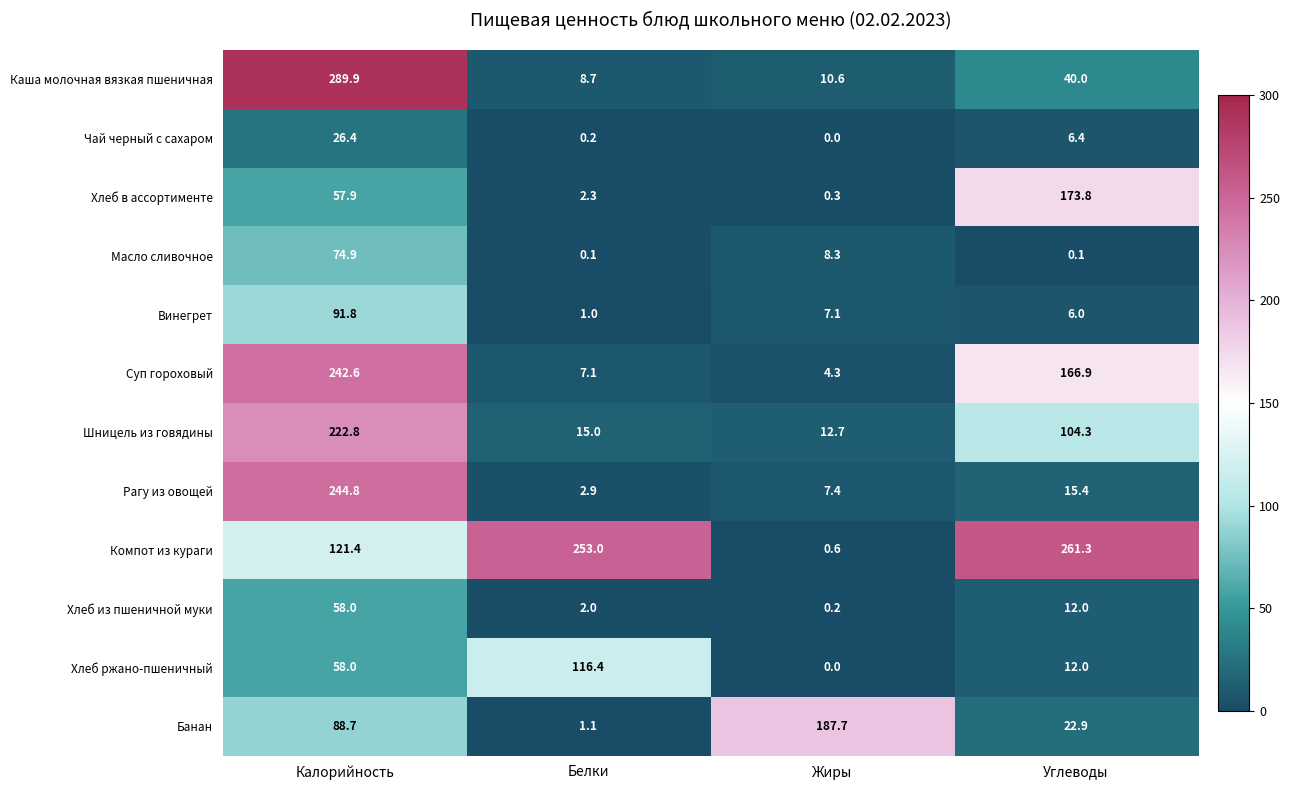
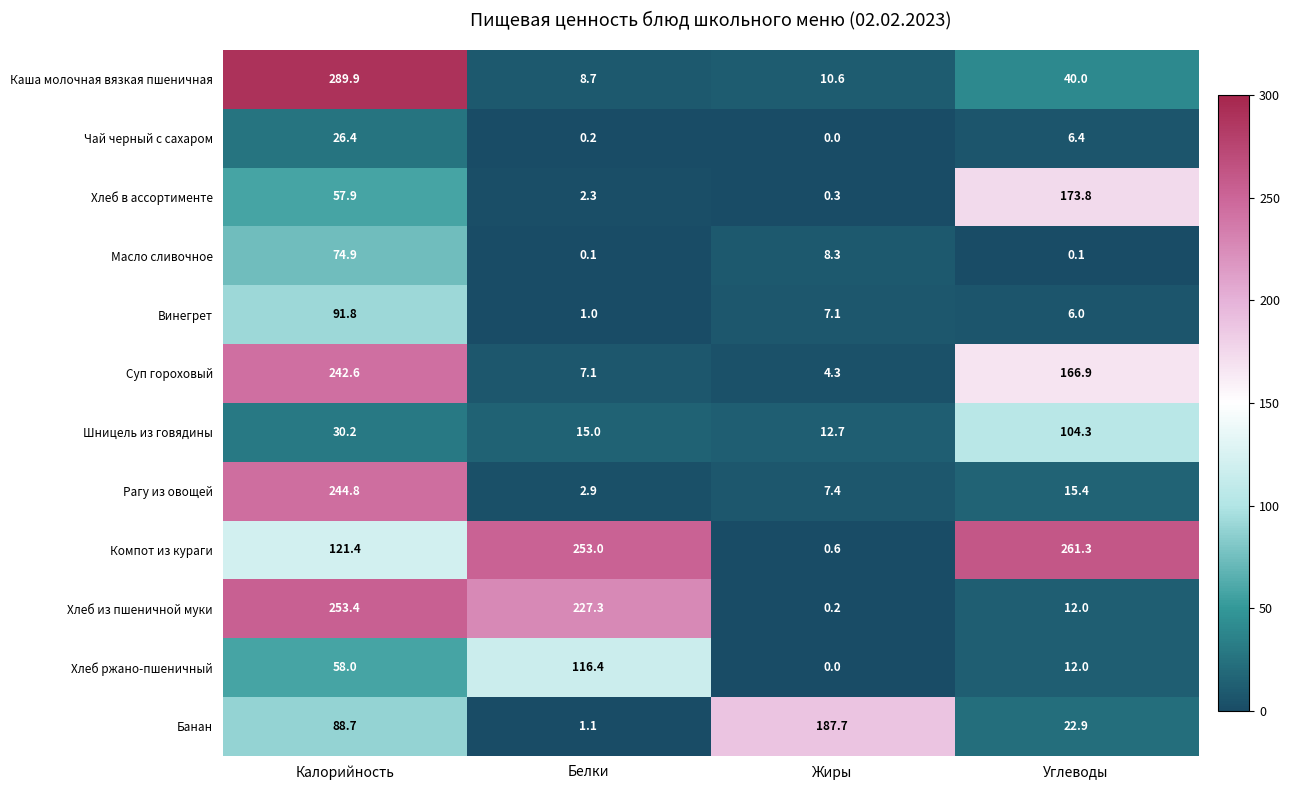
  {
    "Каша молочная вязкая пшеничная": {
      "Калорийность": 289.9,
      "Белки": 8.7,
      "Жиры": 10.6,
      "Углеводы": 40.0
    },
    "Чай черный с сахаром": {
      "Калорийность": 26.4,
      "Белки": 0.2,
      "Жиры": 0.0,
      "Углеводы": 6.4
    },
    "Хлеб в ассортименте": {
      "Калорийность": 57.9,
      "Белки": 2.3,
      "Жиры": 0.3,
      "Углеводы": 173.8
    },
    "Масло сливочное": {
      "Калорийность": 74.9,
      "Белки": 0.1,
      "Жиры": 8.3,
      "Углеводы": 0.1
    },
    "Винегрет": {
      "Калорийность": 91.8,
      "Белки": 1.0,
      "Жиры": 7.1,
      "Углеводы": 6.0
    },
    "Суп гороховый": {
      "Калорийность": 242.6,
      "Белки": 7.1,
      "Жиры": 4.3,
      "Углеводы": 166.9
    },
    "Шницель из говядины": {
-     "Калорийность": 222.8,
+     "Калорийность": 30.2,
      "Белки": 15.0,
      "Жиры": 12.7,
      "Углеводы": 104.3
    },
    "Рагу из овощей": {
      "Калорийность": 244.8,
      "Белки": 2.9,
      "Жиры": 7.4,
      "Углеводы": 15.4
    },
    "Компот из кураги": {
      "Калорийность": 121.4,
      "Белки": 253.0,
      "Жиры": 0.6,
      "Углеводы": 261.3
    },
    "Хлеб из пшеничной муки": {
-     "Калорийность": 58.0,
-     "Белки": 2.0,
+     "Калорийность": 253.4,
+     "Белки": 227.3,
      "Жиры": 0.2,
      "Углеводы": 12.0
    },
    "Хлеб ржано-пшеничный": {
      "Калорийность": 58.0,
      "Белки": 116.4,
      "Жиры": 0.0,
      "Углеводы": 12.0
    },
    "Банан": {
      "Калорийность": 88.7,
      "Белки": 1.1,
      "Жиры": 187.7,
      "Углеводы": 22.9
    }
  }
